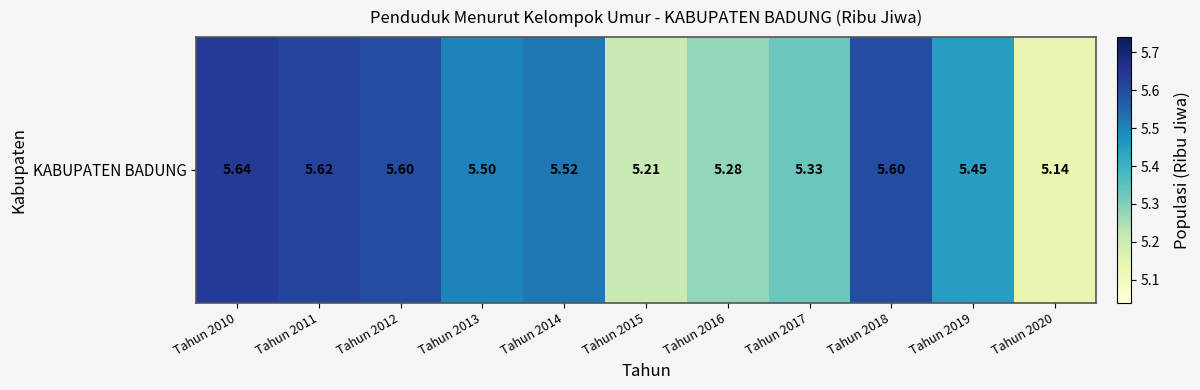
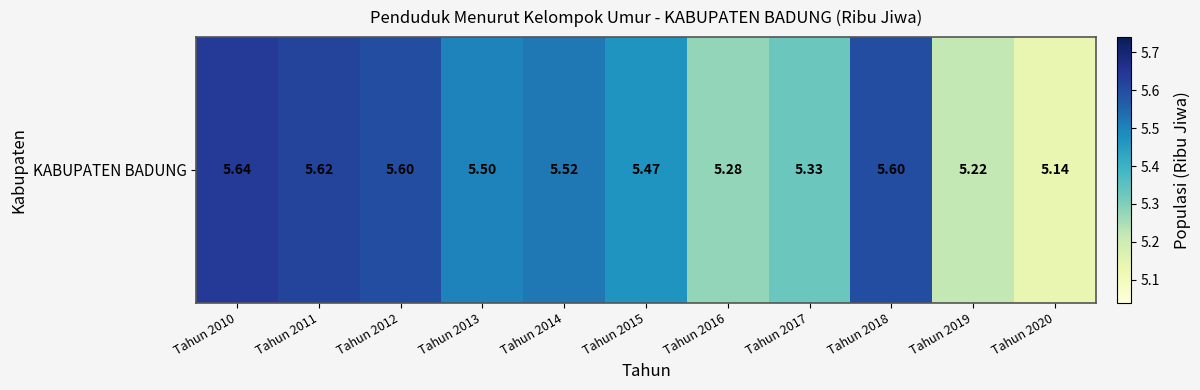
  {
    "KABUPATEN BADUNG": {
      "Tahun 2010": 5.64,
      "Tahun 2011": 5.62,
      "Tahun 2012": 5.60,
      "Tahun 2013": 5.50,
      "Tahun 2014": 5.52,
-     "Tahun 2015": 5.21,
+     "Tahun 2015": 5.47,
      "Tahun 2016": 5.28,
      "Tahun 2017": 5.33,
      "Tahun 2018": 5.60,
-     "Tahun 2019": 5.45,
+     "Tahun 2019": 5.22,
      "Tahun 2020": 5.14
    }
  }
